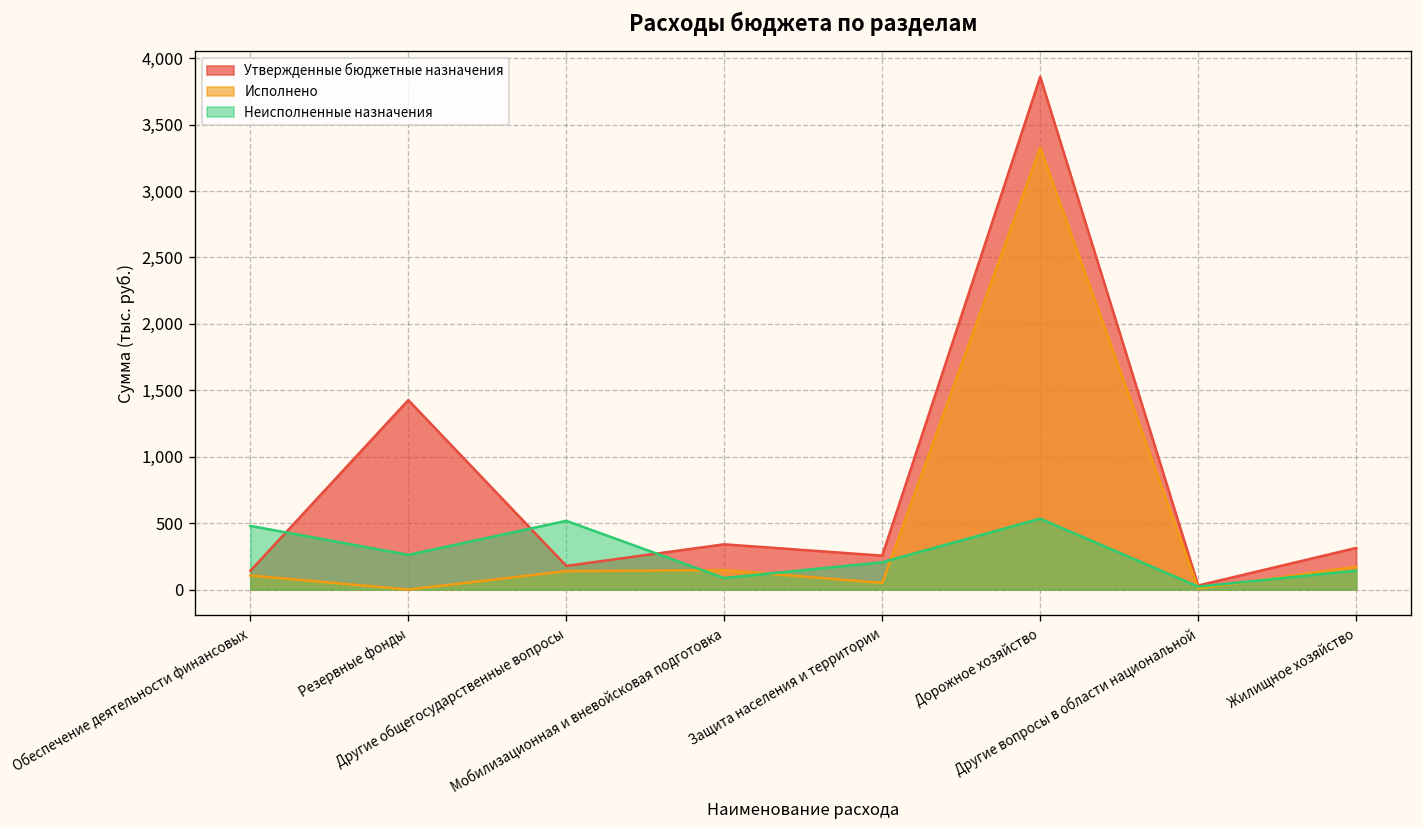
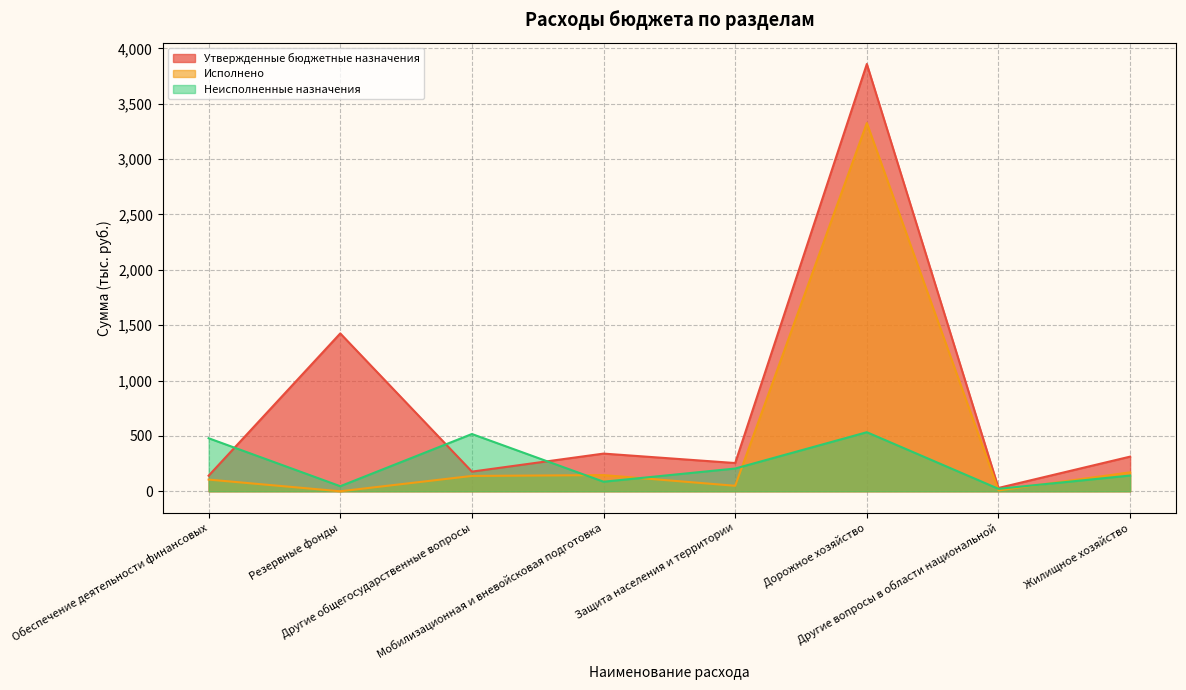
  {
    "Утвержденные бюджетные назначения": {
      "Обеспечение деятельности финансовых": "140",
      "Резервные фонды": "1,430",
      "Другие общегосударственные вопросы": "180",
      "Мобилизационная и вневойсковая подготовка": "340",
      "Защита населения и территории": "260",
      "Дорожное хозяйство": "3,860",
      "Жилищное хозяйство": "310"
    },
    "Исполнено": {
      "Обеспечение деятельности финансовых": "110",
      "Резервные фонды": "0",
      "Другие общегосударственные вопросы": "140",
      "Мобилизационная и вневойсковая подготовка": "150",
      "Защита населения и территории": "50",
      "Дорожное хозяйство": "3,330",
      "Жилищное хозяйство": "170"
    },
    "Неисполненные назначения": {
      "Обеспечение деятельности финансовых": "480",
-     "Резервные фонды": "260",
+     "Резервные фонды": "50",
      "Другие общегосударственные вопросы": "520",
      "Мобилизационная и вневойсковая подготовка": "90",
      "Защита населения и территории": "210",
      "Дорожное хозяйство": "530",
      "Жилищное хозяйство": "140"
    }
  }
